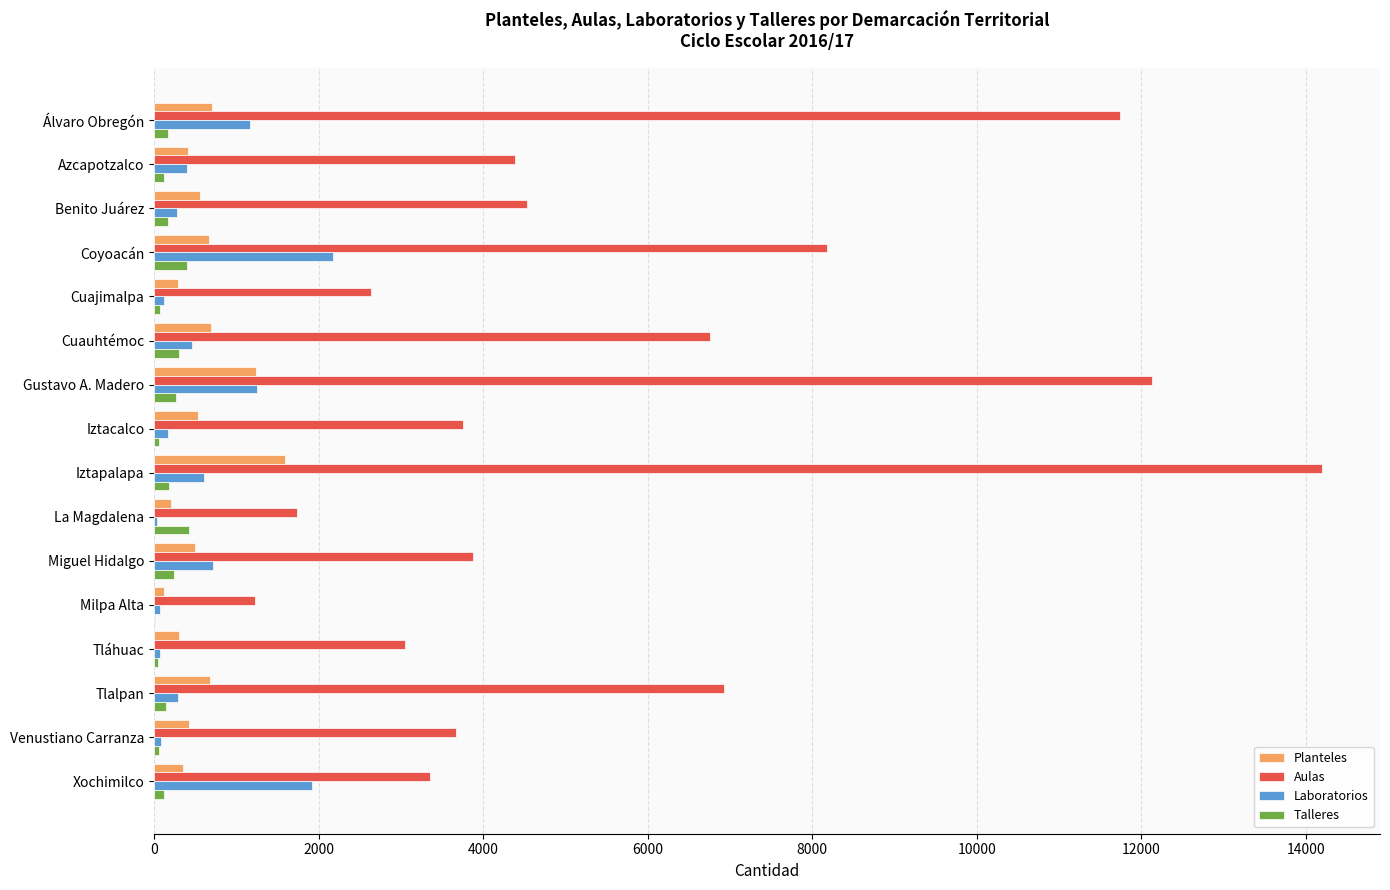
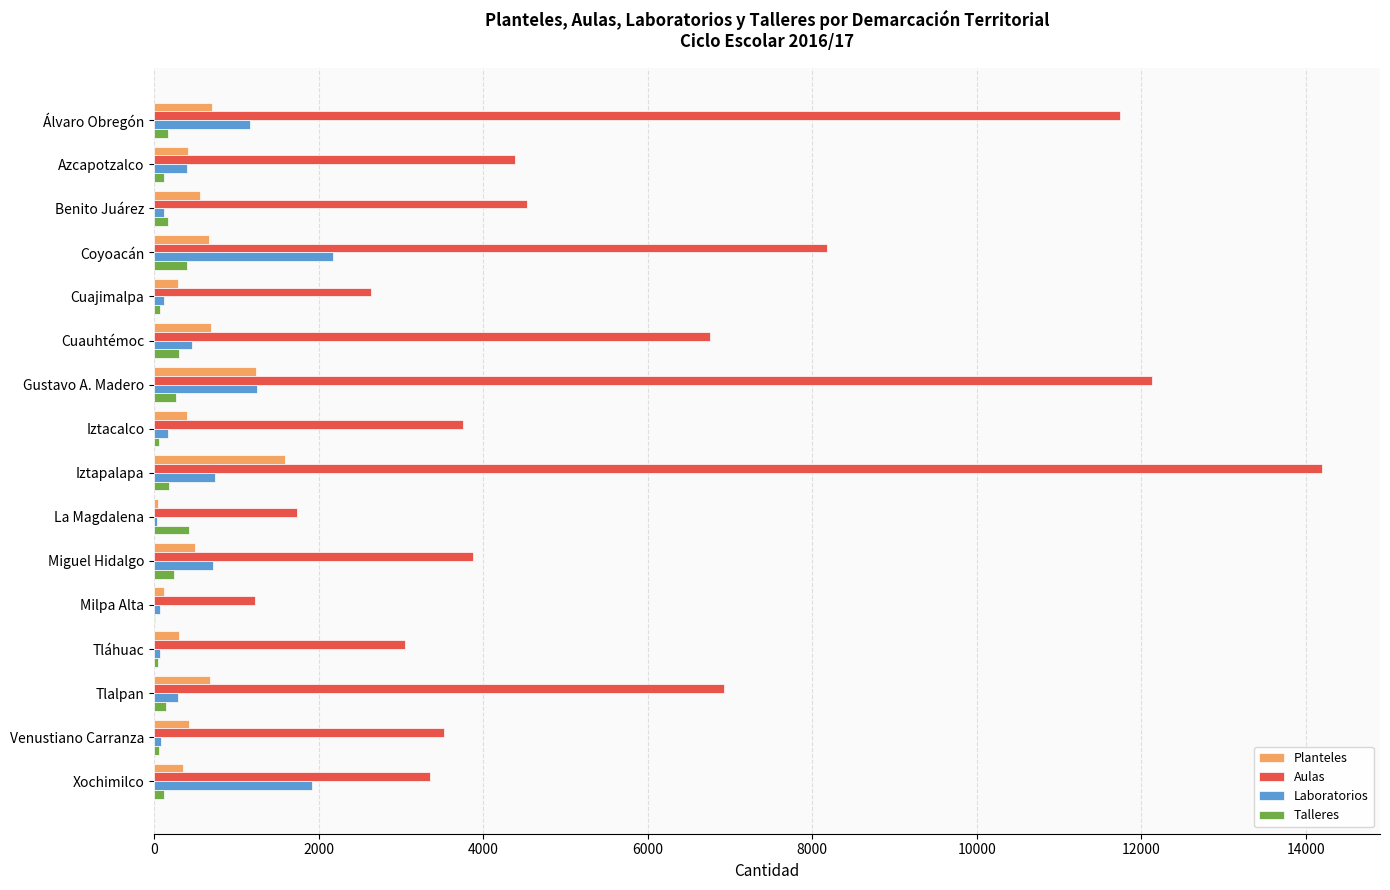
  {
    "Planteles": {
      "Álvaro Obregón": 700,
      "Azcapotzalco": 400,
      "Benito Juárez": 600,
      "Coyoacán": 700,
      "Cuajimalpa": 300,
      "Cuauhtémoc": 700,
      "Gustavo A. Madero": 1200,
-     "Iztacalco": 500,
+     "Iztacalco": 400,
      "Iztapalapa": 1600,
-     "La Magdalena": 200,
+     "La Magdalena": 100,
      "Miguel Hidalgo": 500,
      "Milpa Alta": 100,
      "Tláhuac": 300,
      "Tlalpan": 700,
      "Venustiano Carranza": 400,
      "Xochimilco": 300
    },
    "Aulas": {
      "Álvaro Obregón": 11700,
      "Azcapotzalco": 4400,
      "Benito Juárez": 4500,
      "Coyoacán": 8200,
      "Cuajimalpa": 2600,
      "Cuauhtémoc": 6800,
      "Gustavo A. Madero": 12100,
      "Iztacalco": 3800,
      "Iztapalapa": 14200,
      "La Magdalena": 1700,
      "Miguel Hidalgo": 3900,
      "Milpa Alta": 1200,
      "Tláhuac": 3100,
      "Tlalpan": 6900,
-     "Venustiano Carranza": 3700,
+     "Venustiano Carranza": 3500,
      "Xochimilco": 3400
    },
    "Laboratorios": {
      "Álvaro Obregón": 1200,
      "Azcapotzalco": 400,
-     "Benito Juárez": 300,
+     "Benito Juárez": 100,
      "Coyoacán": 2200,
      "Cuajimalpa": 100,
      "Cuauhtémoc": 500,
      "Gustavo A. Madero": 1200,
      "Iztacalco": 200,
-     "Iztapalapa": 600,
+     "Iztapalapa": 700,
      "La Magdalena": 0,
      "Miguel Hidalgo": 700,
      "Milpa Alta": 100,
      "Tláhuac": 100,
      "Tlalpan": 300,
      "Venustiano Carranza": 100,
      "Xochimilco": 1900
    },
    "Talleres": {
      "Álvaro Obregón": 200,
      "Azcapotzalco": 100,
      "Benito Juárez": 200,
      "Coyoacán": 400,
      "Cuajimalpa": 100,
      "Cuauhtémoc": 300,
      "Gustavo A. Madero": 300,
      "Iztacalco": 100,
      "Iztapalapa": 200,
      "La Magdalena": 400,
      "Miguel Hidalgo": 200,
      "Tláhuac": 0,
      "Tlalpan": 100,
      "Venustiano Carranza": 100,
      "Xochimilco": 100
    }
  }
